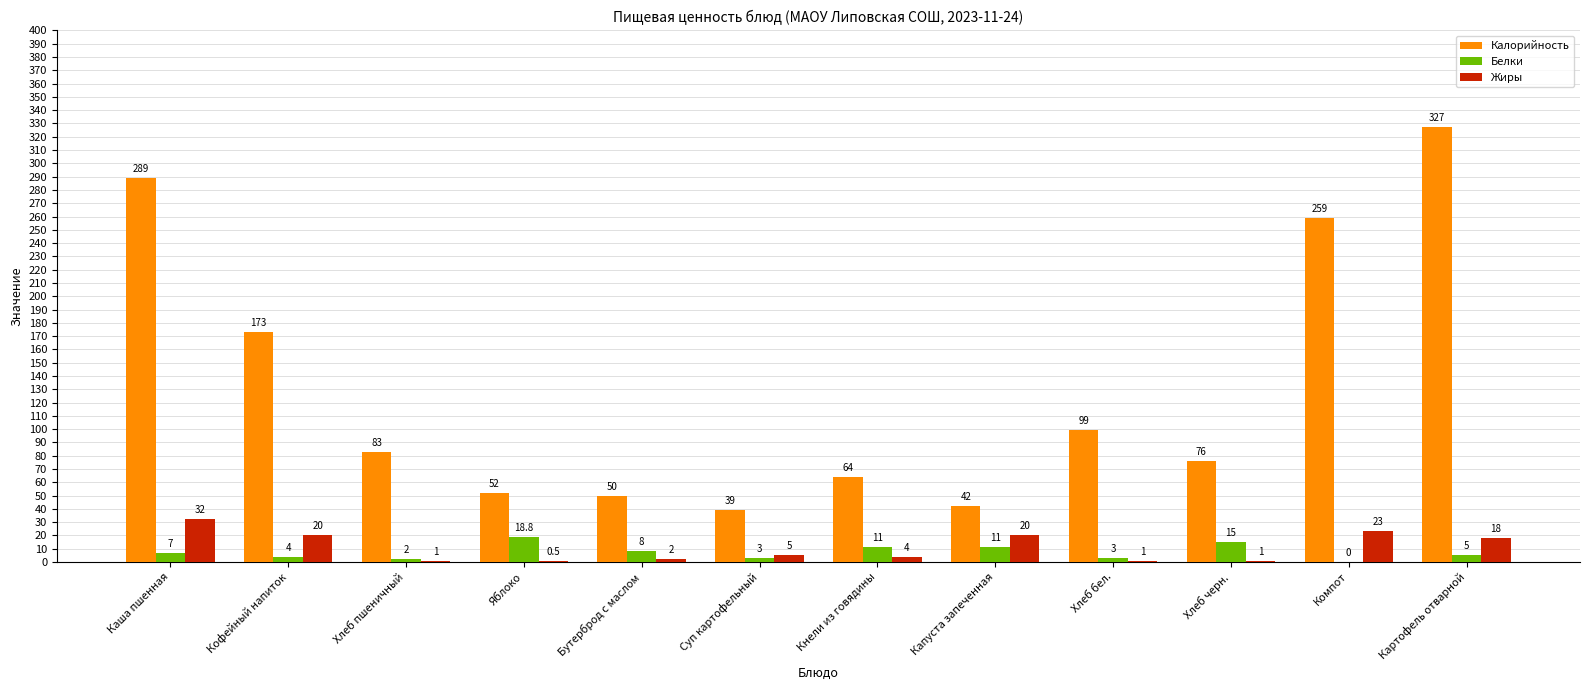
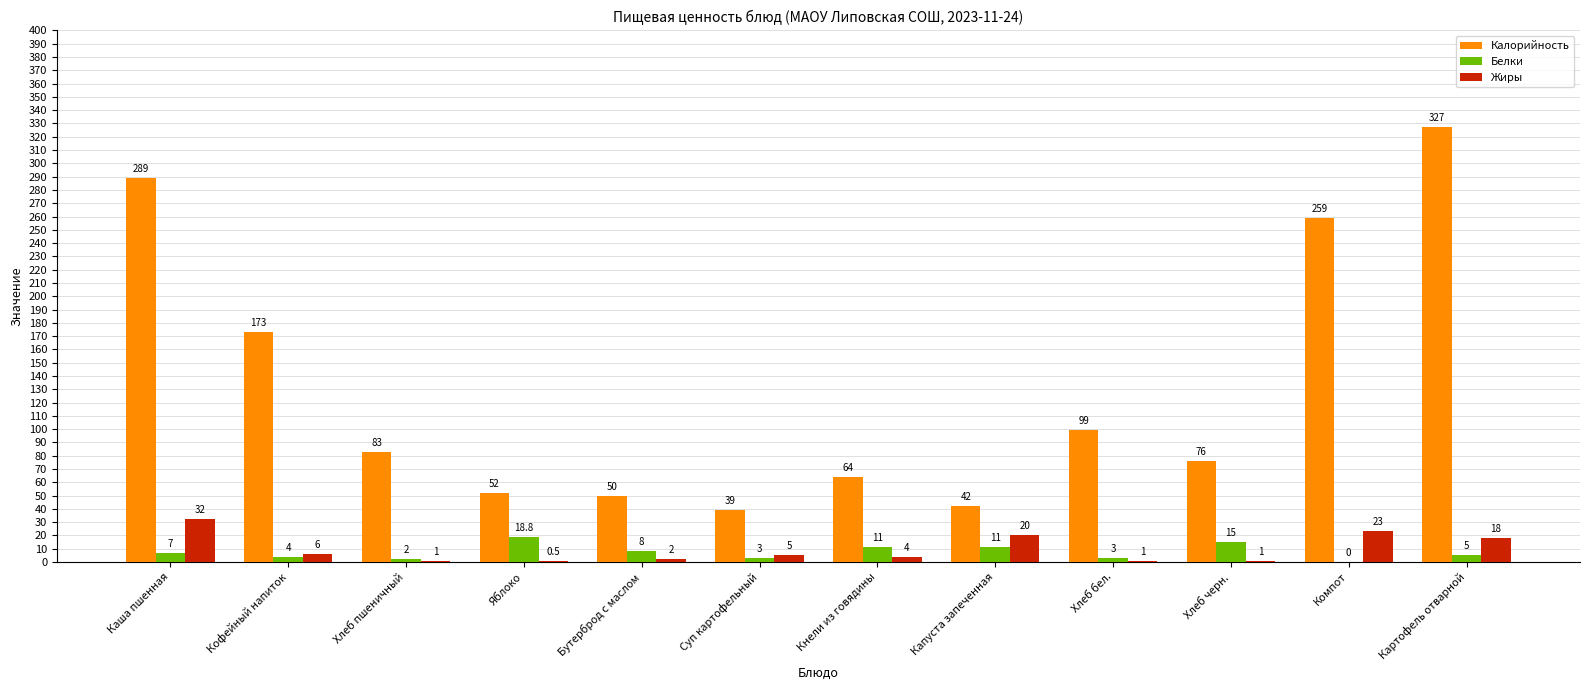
  {
    "Калорийность": {
      "Каша пшенная": 289,
      "Кофейный напиток": 173,
      "Хлеб пшеничный": 83,
      "Яблоко": 52,
      "Бутерброд с маслом": 50,
      "Суп картофельный": 39,
      "Кнели из говядины": 64,
      "Капуста запеченная": 42,
      "Хлеб бел.": 99,
      "Хлеб черн.": 76,
      "Компот": 259,
      "Картофель отварной": 327
    },
    "Белки": {
      "Каша пшенная": 7,
      "Кофейный напиток": 4,
      "Хлеб пшеничный": 2,
      "Яблоко": 18.8,
      "Бутерброд с маслом": 8,
      "Суп картофельный": 3,
      "Кнели из говядины": 11,
      "Капуста запеченная": 11,
      "Хлеб бел.": 3,
      "Хлеб черн.": 15,
      "Компот": 0,
      "Картофель отварной": 5
    },
    "Жиры": {
      "Каша пшенная": 32,
-     "Кофейный напиток": 20,
+     "Кофейный напиток": 6,
      "Хлеб пшеничный": 1,
      "Яблоко": 0.5,
      "Бутерброд с маслом": 2,
      "Суп картофельный": 5,
      "Кнели из говядины": 4,
      "Капуста запеченная": 20,
      "Хлеб бел.": 1,
      "Хлеб черн.": 1,
      "Компот": 23,
      "Картофель отварной": 18
    }
  }
